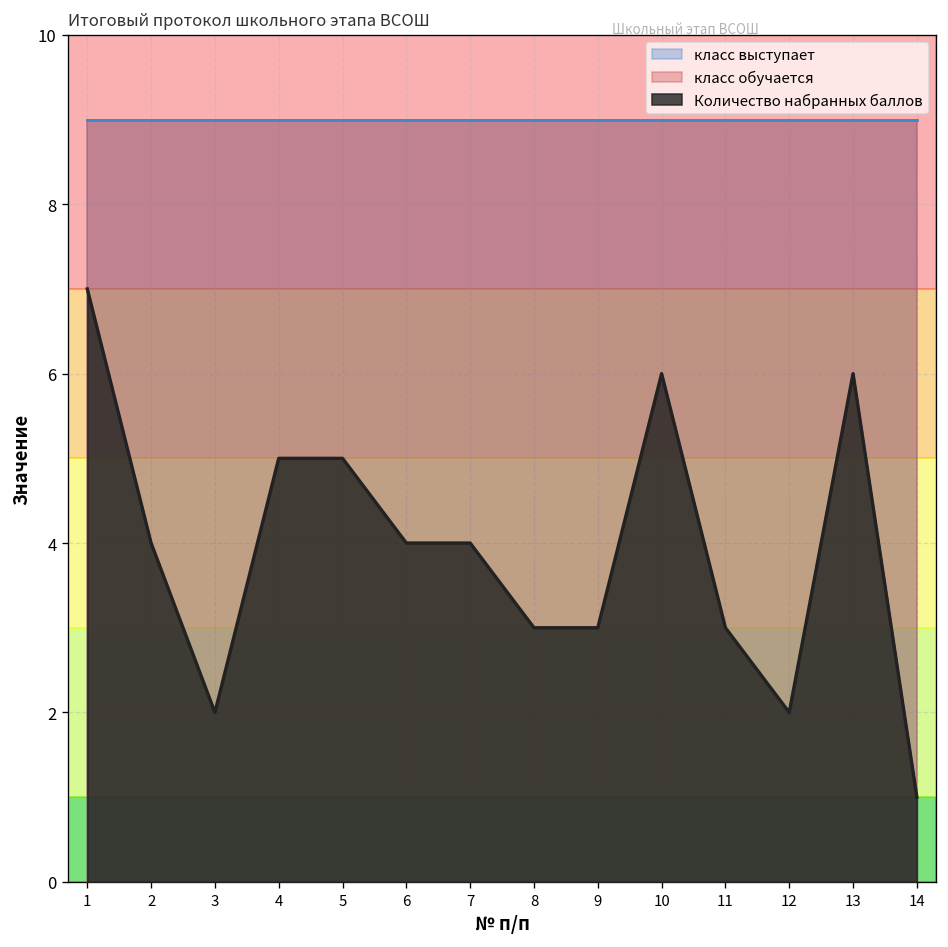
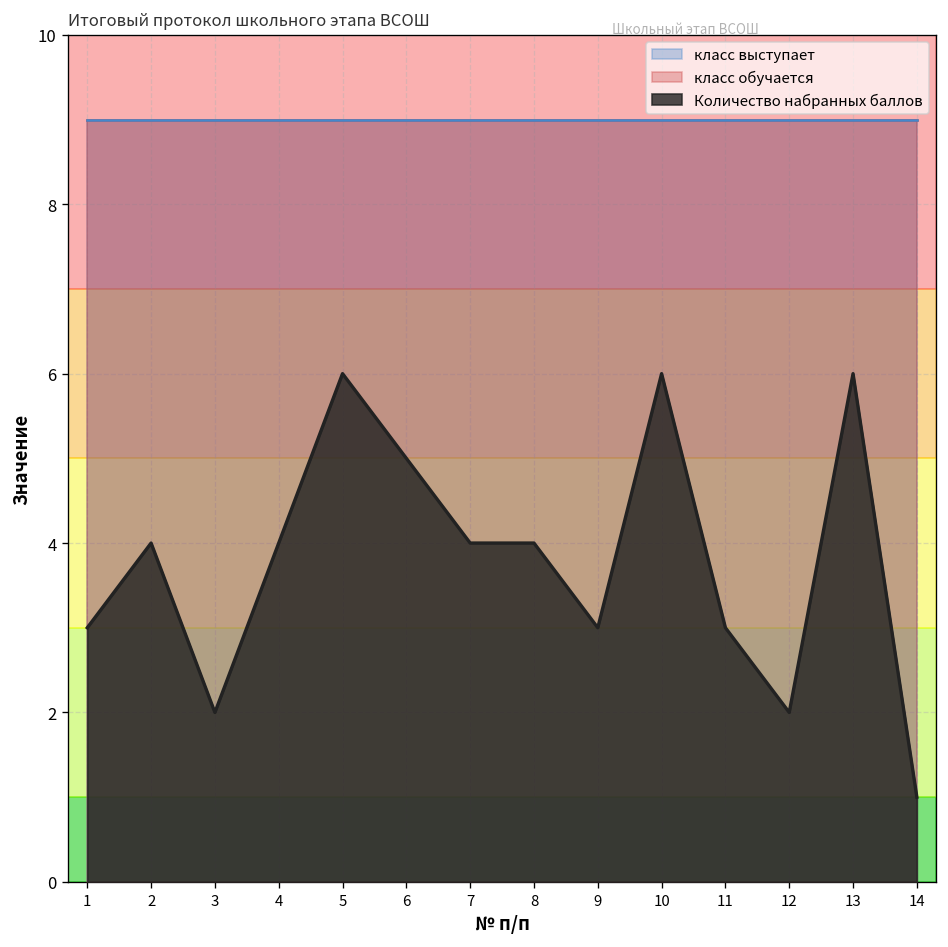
  {
    "класс обучается": {
      "1": 9,
      "2": 9,
      "3": 9,
      "4": 9,
      "5": 9,
      "6": 9,
      "7": 9,
      "8": 9,
      "9": 9,
      "10": 9,
      "11": 9,
      "12": 9,
      "13": 9,
      "14": 9
    },
    "Количество набранных баллов": {
-     "1": 7,
+     "1": 3,
      "2": 4,
      "3": 2,
-     "4": 5,
-     "5": 5,
-     "6": 4,
+     "4": 4,
+     "5": 6,
+     "6": 5,
      "7": 4,
-     "8": 3,
+     "8": 4,
      "9": 3,
      "10": 6,
      "11": 3,
      "12": 2,
      "13": 6
    }
  }
